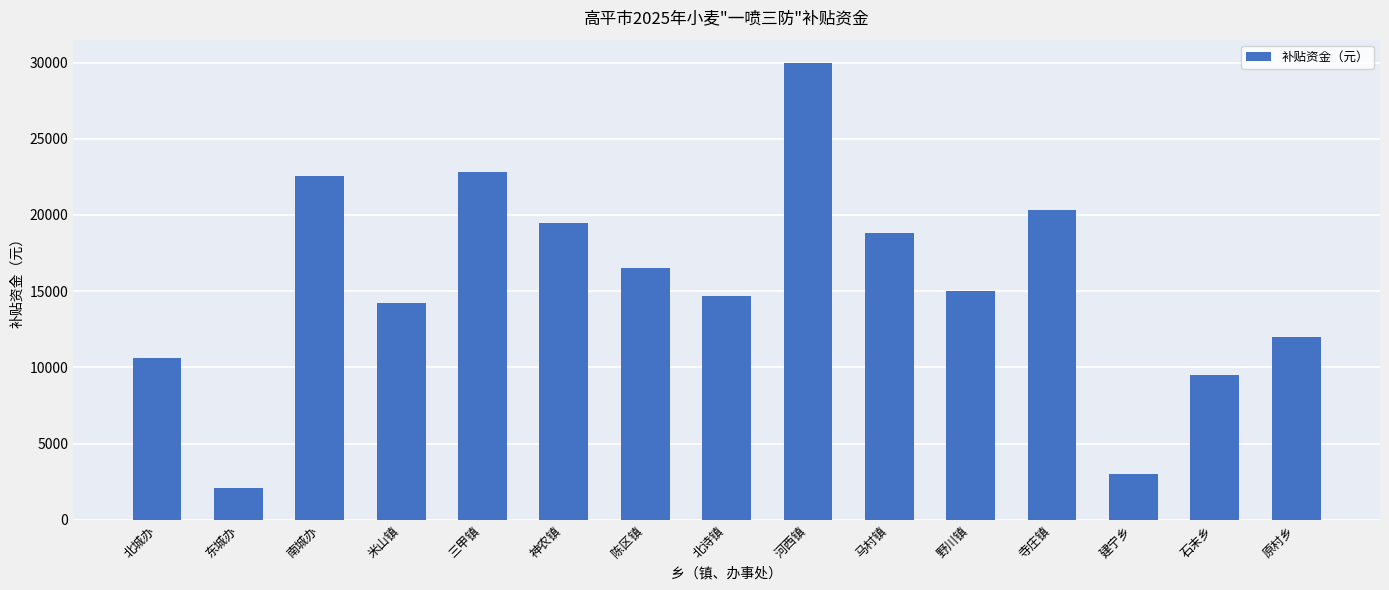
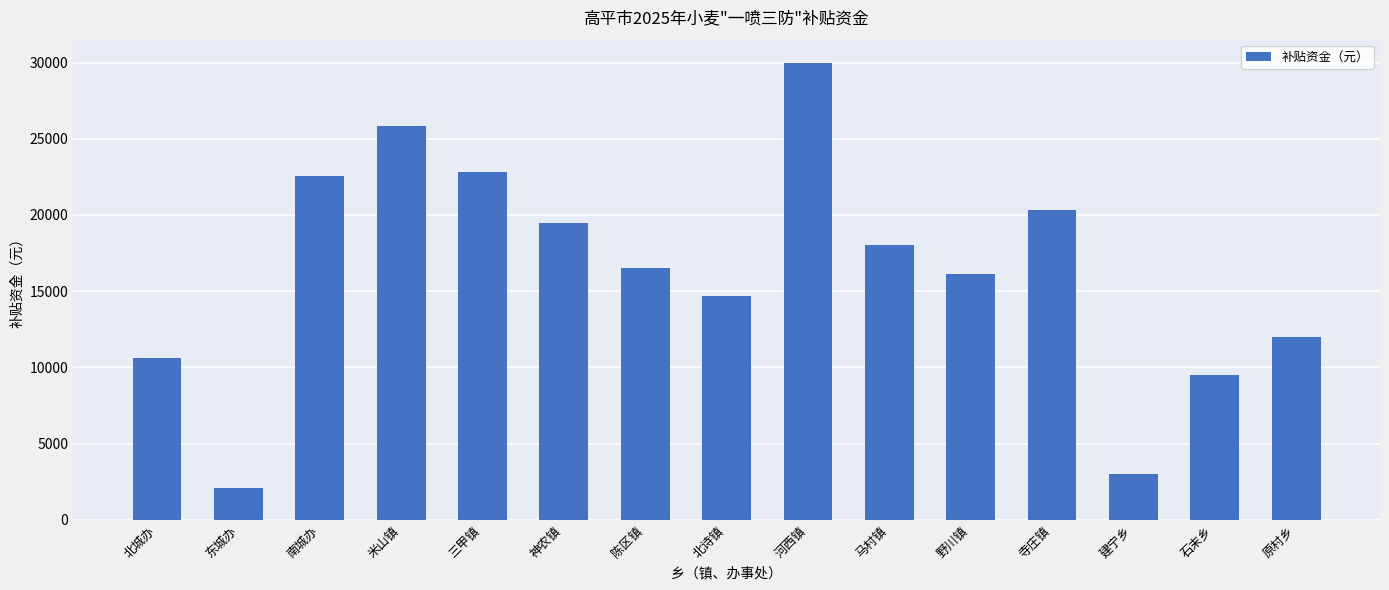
  {
    "北城办": 10700,
    "东城办": 2100,
    "南城办": 22600,
-   "米山镇": 14300,
+   "米山镇": 25800,
    "三甲镇": 22800,
    "神农镇": 19500,
    "陈区镇": 16500,
    "北诗镇": 14700,
    "河西镇": 30000,
-   "马村镇": 18800,
-   "野川镇": 15000,
+   "马村镇": 18000,
+   "野川镇": 16100,
    "寺庄镇": 20300,
    "建宁乡": 3000,
    "石末乡": 9500,
    "原村乡": 12000
  }
